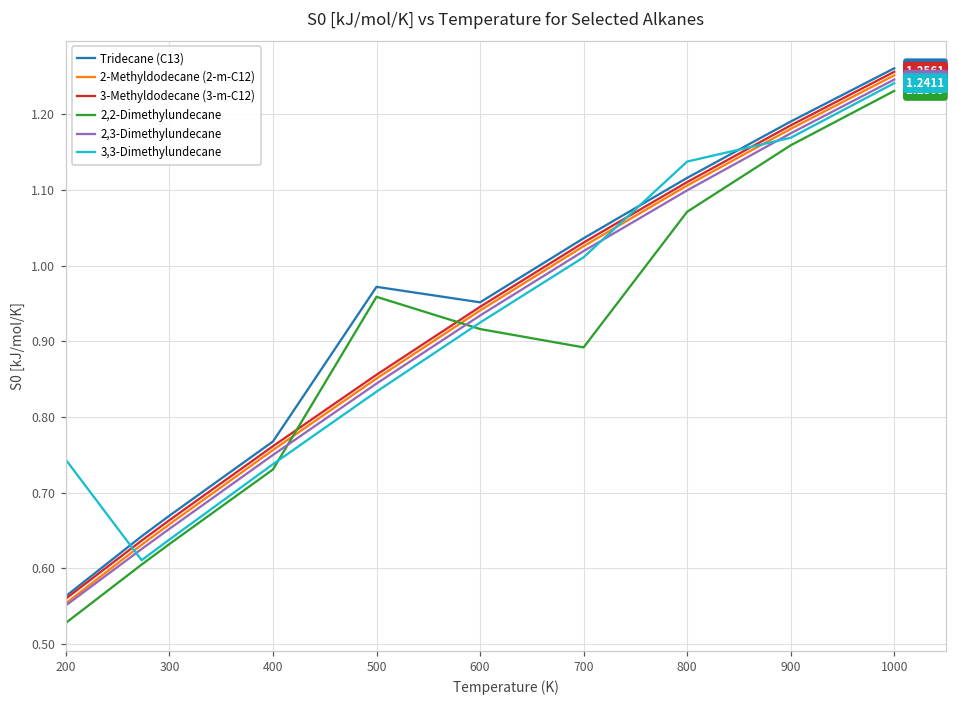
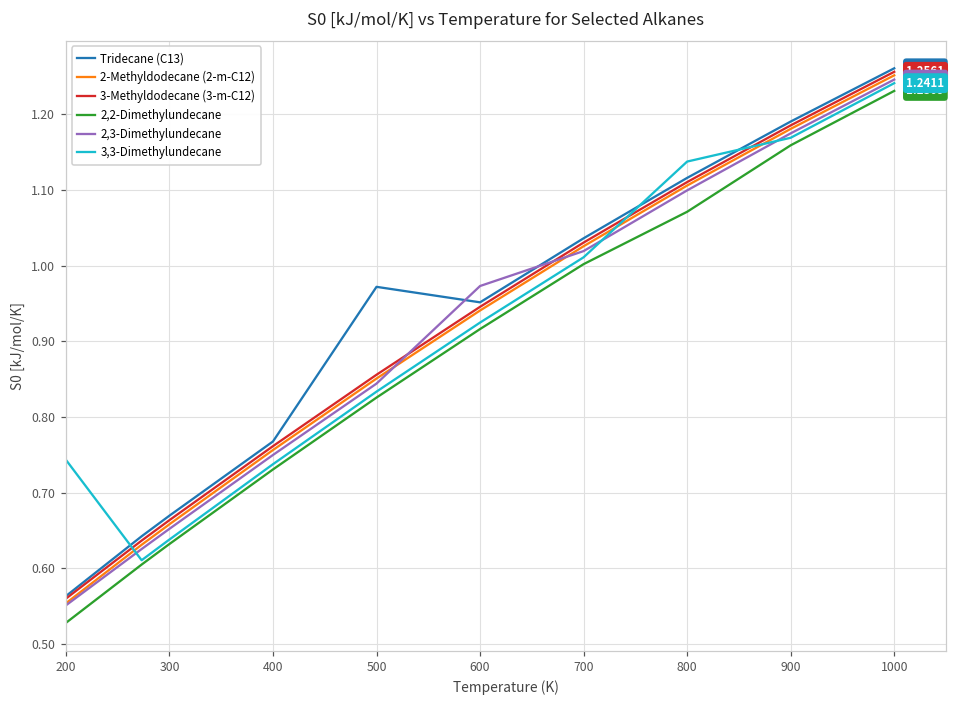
  {
    "Tridecane (C13)": {
      "300": 0.67,
      "400": 0.77,
      "500": 0.97,
      "600": 0.95,
      "700": 1.04,
      "800": 1.12,
      "900": 1.19
    },
    "2-Methyldodecane (2-m-C12)": {
      "300": 0.66,
      "400": 0.76,
      "500": 0.85,
      "600": 0.94,
      "700": 1.03,
      "800": 1.11,
      "900": 1.18
    },
    "3-Methyldodecane (3-m-C12)": {
      "300": 0.66,
      "400": 0.76,
      "500": 0.86,
      "600": 0.95,
      "700": 1.03,
      "800": 1.11,
      "900": 1.19
    },
    "2,2-Dimethylundecane": {
      "200": 0.53,
      "300": 0.63,
      "400": 0.73,
-     "500": 0.96,
+     "500": 0.83,
      "600": 0.92,
-     "700": 0.89,
+     "700": 1.00,
      "800": 1.07,
      "900": 1.16
    },
    "2,3-Dimethylundecane": {
      "300": 0.65,
      "400": 0.75,
      "500": 0.84,
-     "600": 0.93,
+     "600": 0.97,
      "700": 1.02,
      "800": 1.10,
      "900": 1.17
    },
    "3,3-Dimethylundecane": {
      "200": 0.74,
      "300": 0.64,
      "400": 0.74,
      "500": 0.83,
      "600": 0.92,
      "700": 1.01,
      "800": 1.14,
      "900": 1.17
    }
  }
